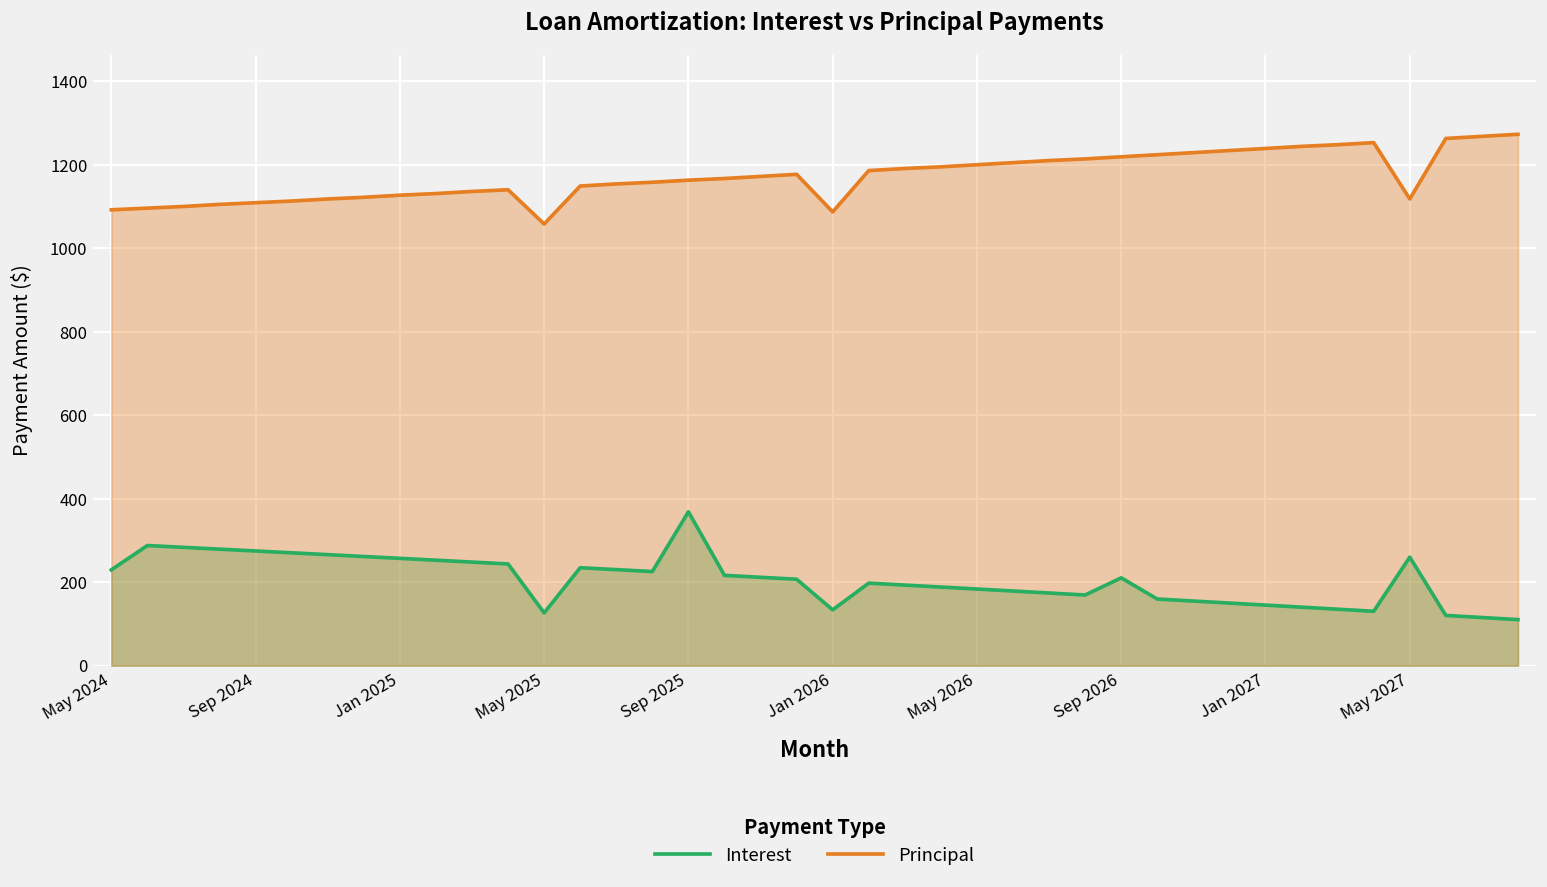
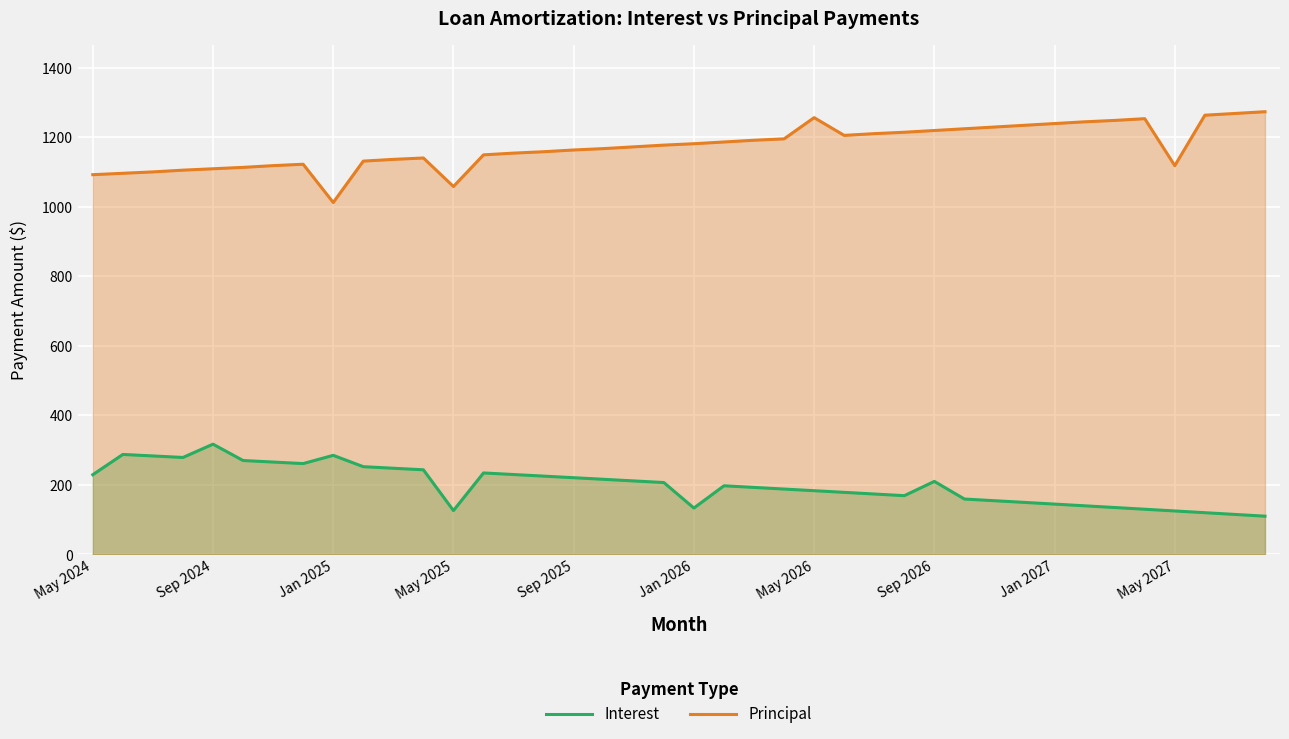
  {
    "Interest": {
      "May 2024": 230,
-     "Sep 2024": 270,
-     "Jan 2025": 260,
+     "Sep 2024": 320,
+     "Jan 2025": 290,
      "May 2025": 130,
-     "Sep 2025": 370,
+     "Sep 2025": 220,
      "Jan 2026": 130,
      "May 2026": 180,
      "Sep 2026": 210,
      "Jan 2027": 140,
-     "May 2027": 260
+     "May 2027": 130
    },
    "Principal": {
      "May 2024": 1090,
      "Sep 2024": 1110,
-     "Jan 2025": 1130,
+     "Jan 2025": 1010,
      "May 2025": 1060,
      "Sep 2025": 1160,
-     "Jan 2026": 1090,
-     "May 2026": 1200,
+     "Jan 2026": 1180,
+     "May 2026": 1260,
      "Sep 2026": 1220,
      "Jan 2027": 1240,
      "May 2027": 1120
    }
  }
